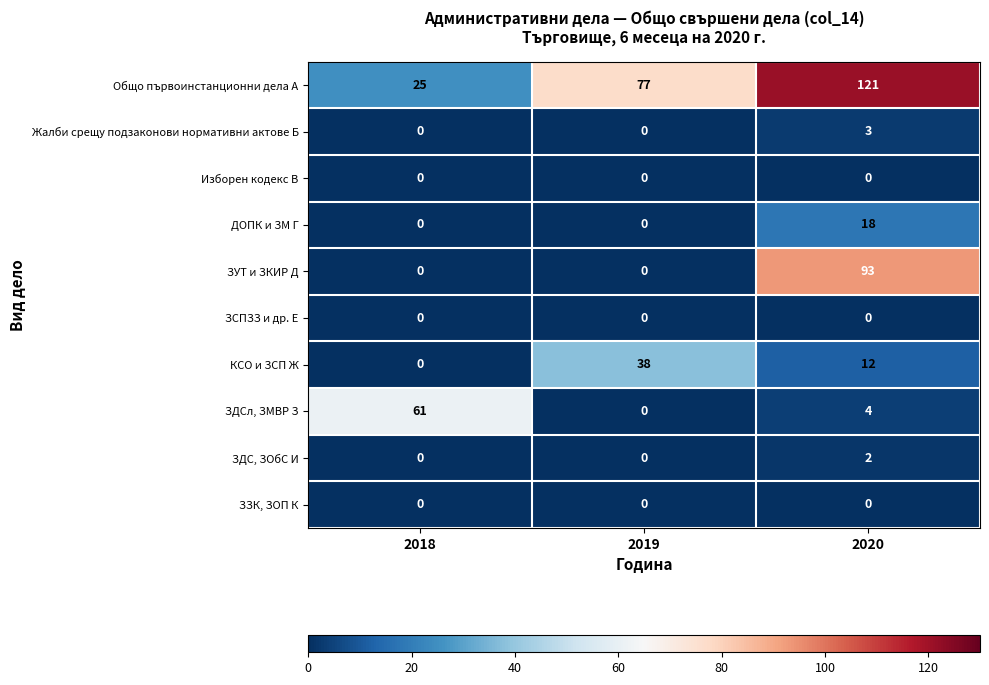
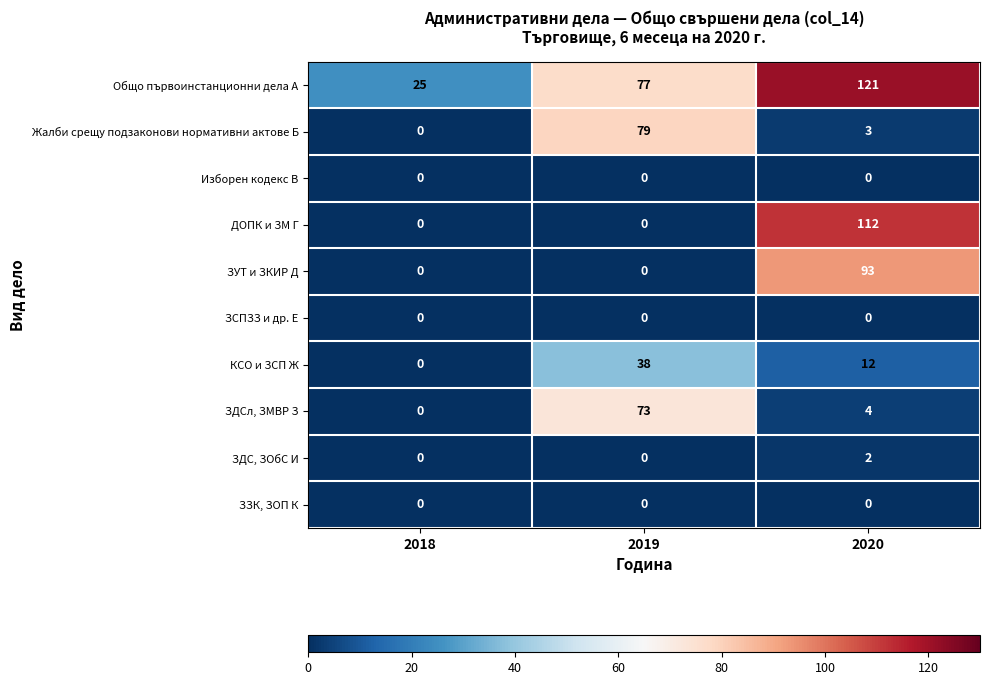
  {
    "Общо първоинстанционни дела А": {
      "2018": 25,
      "2019": 77,
      "2020": 121
    },
    "Жалби срещу подзаконови нормативни актове Б": {
      "2018": 0,
-     "2019": 0,
+     "2019": 79,
      "2020": 3
    },
    "Изборен кодекс В": {
      "2018": 0,
      "2019": 0,
      "2020": 0
    },
    "ДОПК и ЗМ Г": {
      "2018": 0,
      "2019": 0,
-     "2020": 18
+     "2020": 112
    },
    "ЗУТ и ЗКИР Д": {
      "2018": 0,
      "2019": 0,
      "2020": 93
    },
    "ЗСПЗЗ и др. Е": {
      "2018": 0,
      "2019": 0,
      "2020": 0
    },
    "КСО и ЗСП Ж": {
      "2018": 0,
      "2019": 38,
      "2020": 12
    },
    "ЗДСл, ЗМВР З": {
-     "2018": 61,
-     "2019": 0,
+     "2018": 0,
+     "2019": 73,
      "2020": 4
    },
    "ЗДС, ЗОбС И": {
      "2018": 0,
      "2019": 0,
      "2020": 2
    },
    "ЗЗК, ЗОП К": {
      "2018": 0,
      "2019": 0,
      "2020": 0
    }
  }
